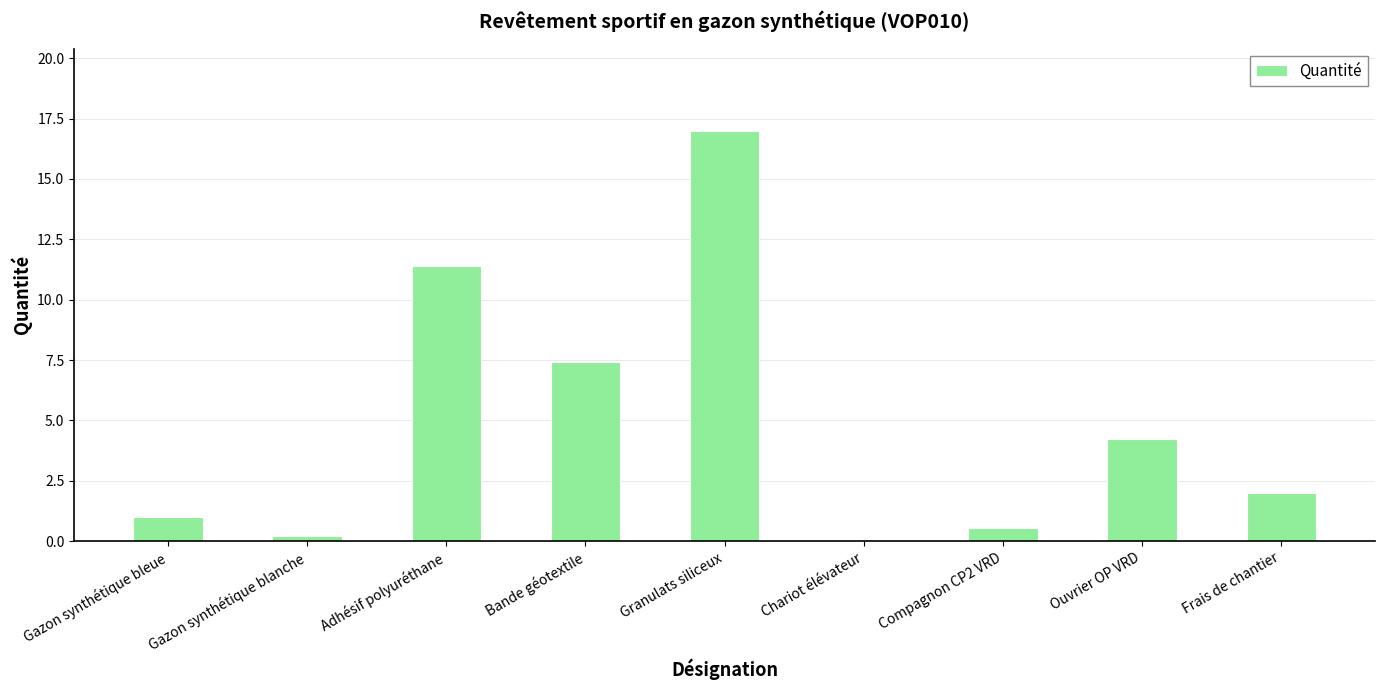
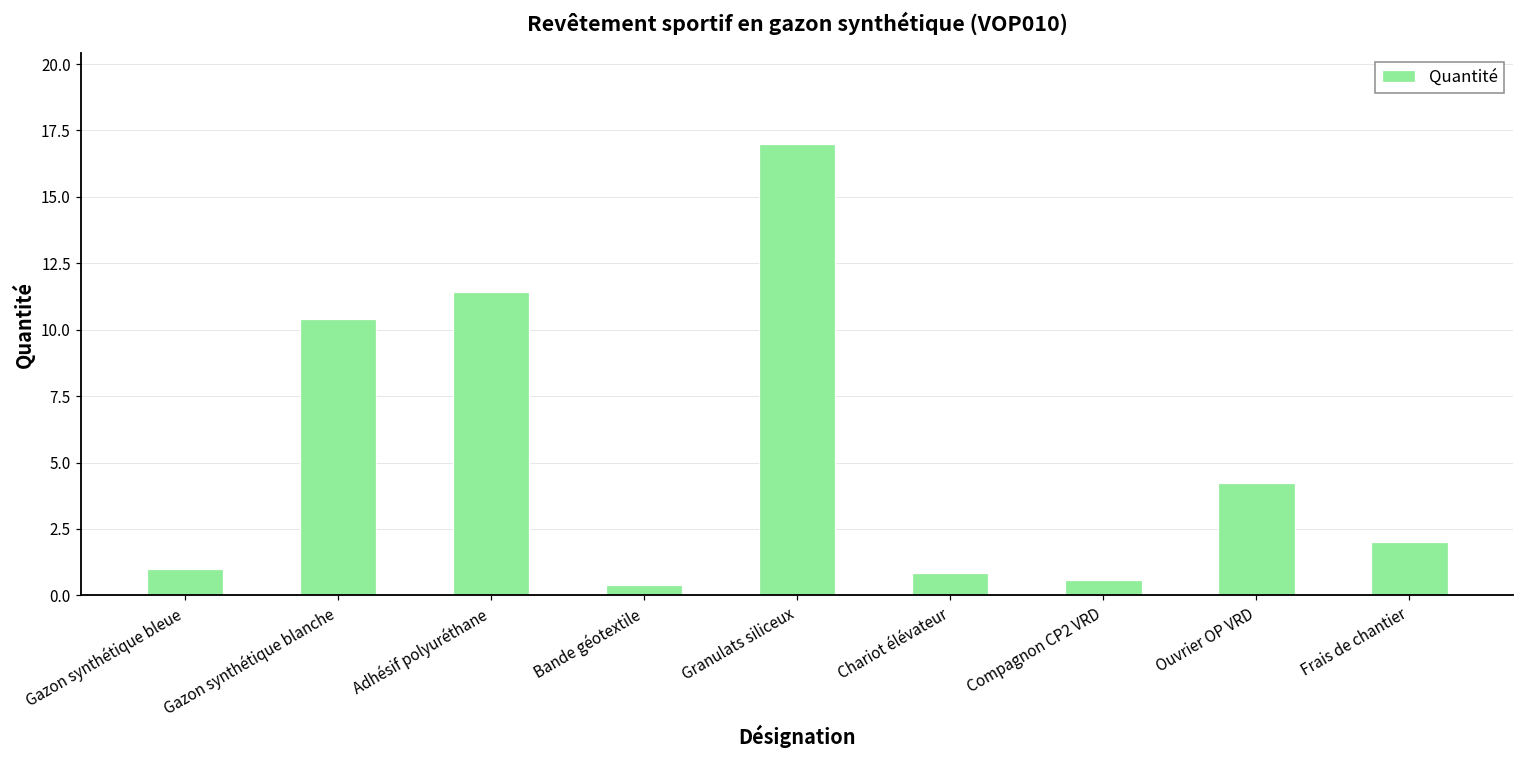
  {
    "Gazon synthétique bleue": 1.0,
-   "Gazon synthétique blanche": 0.2,
+   "Gazon synthétique blanche": 10.4,
    "Adhésif polyuréthane": 11.4,
-   "Bande géotextile": 7.4,
+   "Bande géotextile": 0.4,
    "Granulats siliceux": 17.0,
-   "Chariot élévateur": 0.0,
+   "Chariot élévateur": 0.8,
    "Compagnon CP2 VRD": 0.6,
    "Ouvrier OP VRD": 4.2,
    "Frais de chantier": 2.0
  }
